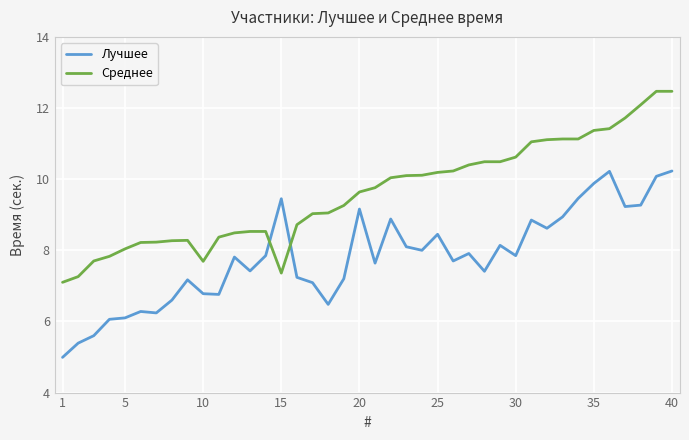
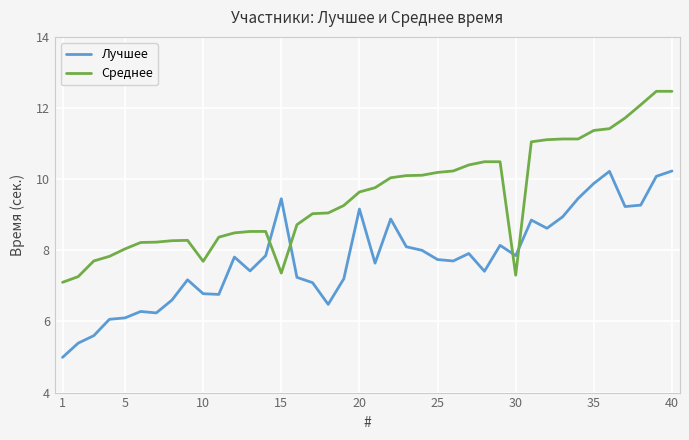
  {
    "Лучшее": {
      "1": 5.0,
      "5": 6.1,
      "10": 6.8,
      "15": 9.5,
      "20": 9.2,
-     "25": 8.5,
+     "25": 7.7,
      "30": 7.9,
      "35": 9.9,
      "40": 10.2
    },
    "Среднее": {
      "1": 7.1,
      "5": 8.0,
      "10": 7.7,
      "15": 7.4,
      "20": 9.6,
      "25": 10.2,
-     "30": 10.6,
+     "30": 7.3,
      "35": 11.4,
      "40": 12.5
    }
  }
